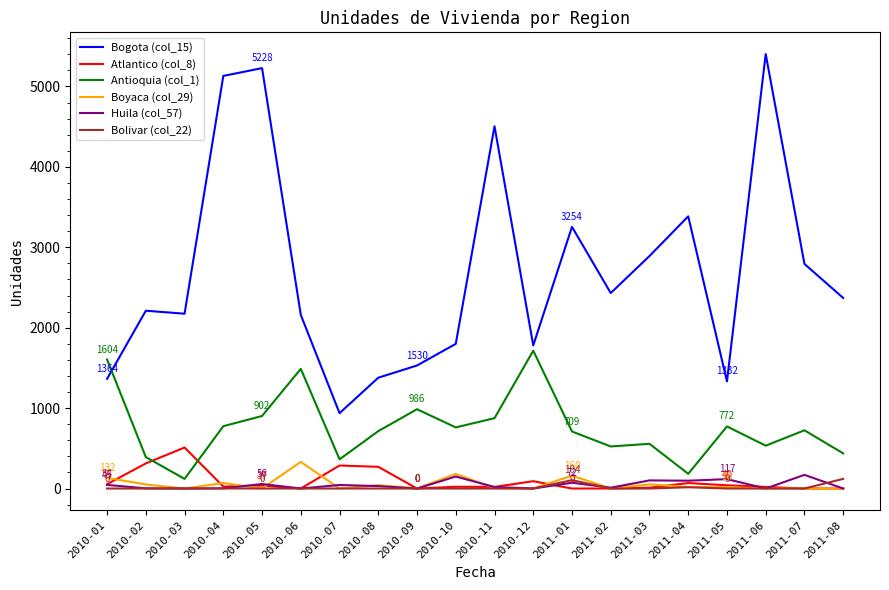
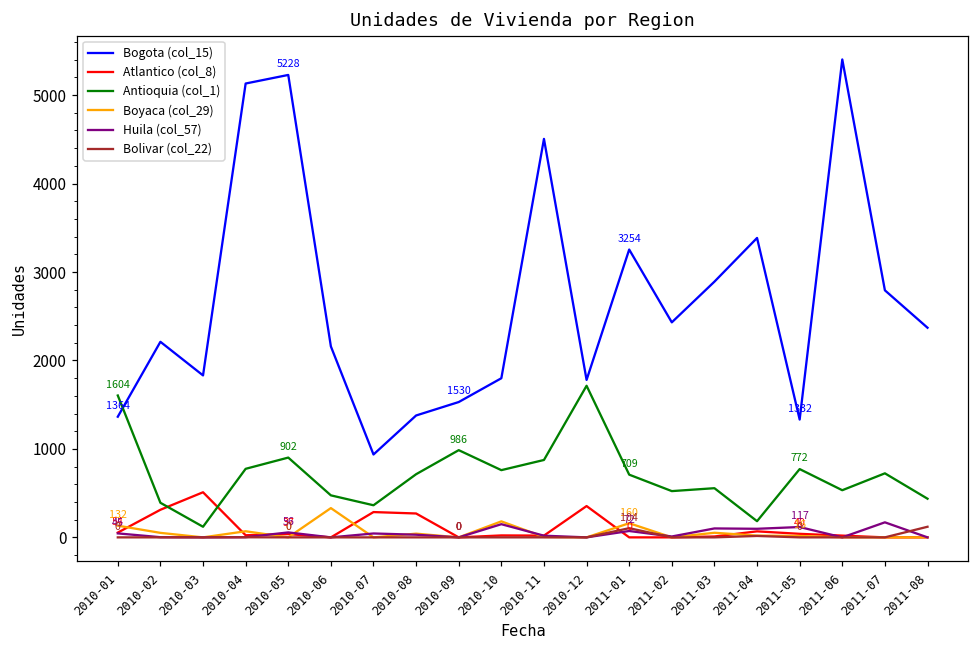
  {
    "Bogota (col_15)": {
      "2010-02": 2200,
-     "2010-03": 2200,
+     "2010-03": 1800,
      "2010-04": 5100,
      "2010-06": 2200,
      "2010-07": 900,
      "2010-08": 1400,
      "2010-10": 1800,
      "2010-11": 4500,
      "2010-12": 1800,
      "2011-02": 2400,
      "2011-03": 2900,
      "2011-04": 3400,
      "2011-06": 5400,
      "2011-07": 2800,
      "2011-08": 2400
    },
    "Atlantico (col_8)": {
      "2010-02": 300,
      "2010-03": 500,
      "2010-07": 300,
      "2010-08": 300,
-     "2010-12": 100
+     "2010-12": 400
    },
    "Antioquia (col_1)": {
      "2010-02": 400,
      "2010-03": 100,
      "2010-04": 800,
-     "2010-06": 1500,
+     "2010-06": 500,
      "2010-07": 400,
      "2010-08": 700,
      "2010-10": 800,
      "2010-11": 900,
      "2010-12": 1700,
      "2011-02": 500,
      "2011-03": 600,
      "2011-04": 200,
      "2011-06": 500,
      "2011-07": 700,
      "2011-08": 400
    },
    "Boyaca (col_29)": {
      "2010-02": 100,
      "2010-04": 100,
      "2010-06": 300,
      "2011-03": 100
    },
    "Huila (col_57)": {
      "2010-07": 0,
      "2011-03": 100,
      "2011-07": 200
    },
    "Bolivar (col_22)": {
      "2011-08": 100
    }
  }
